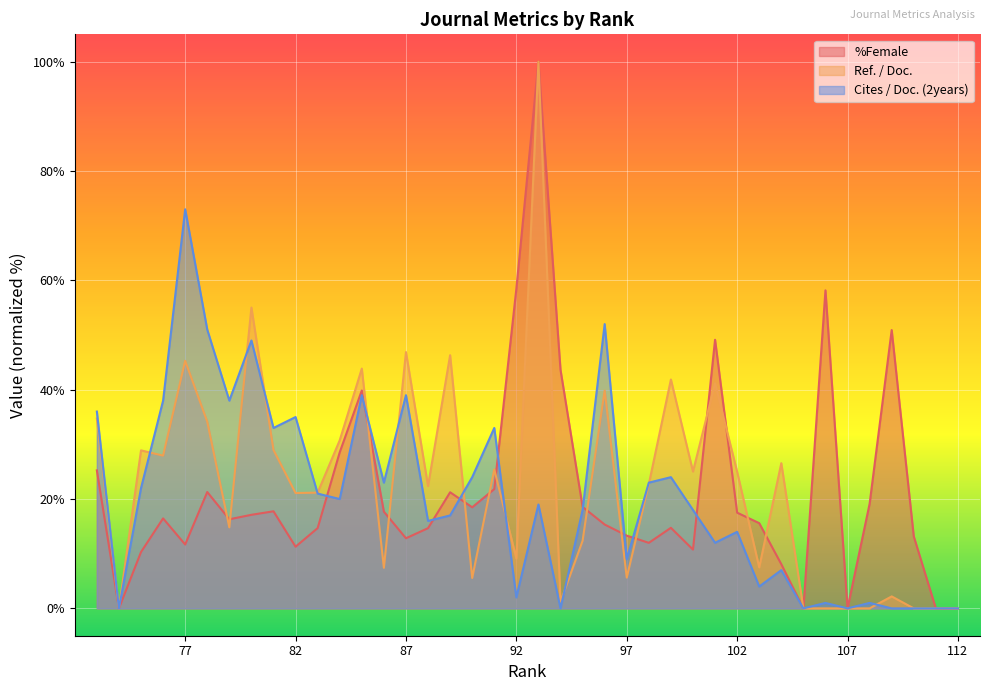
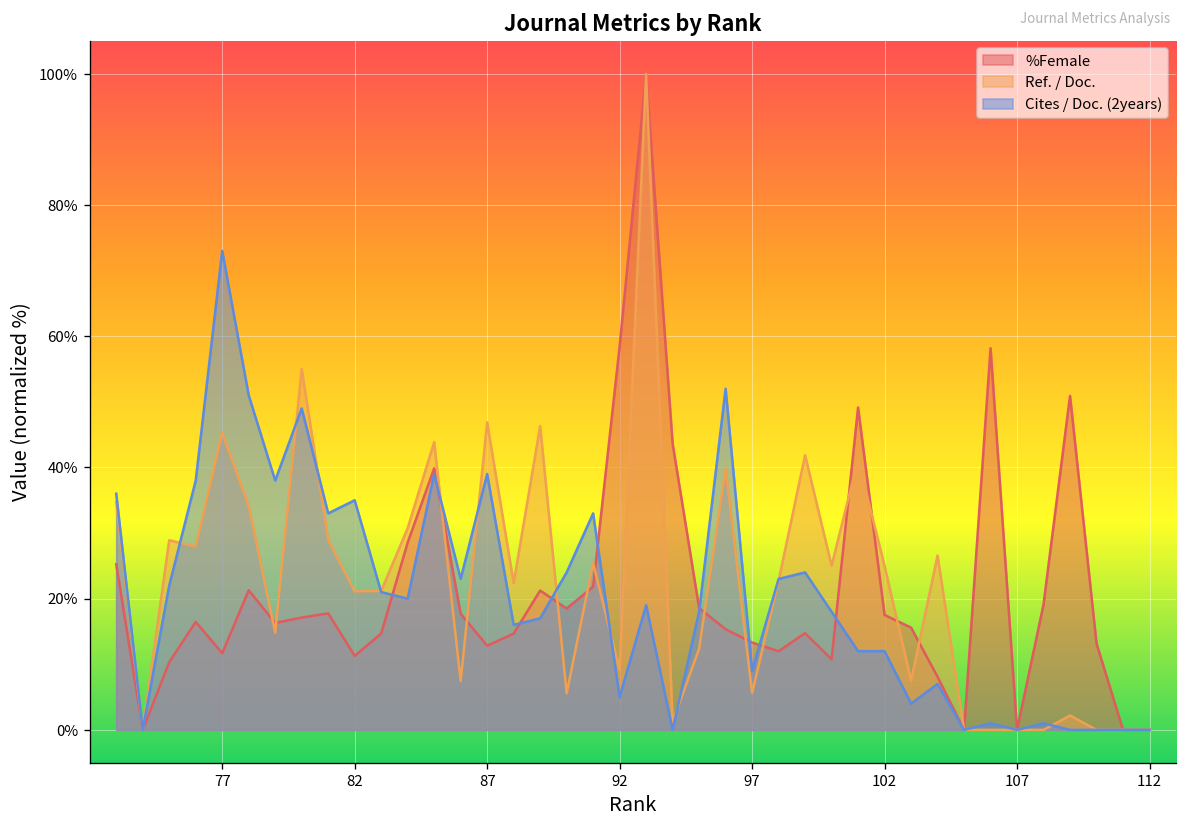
  {
    "Cites / Doc. (2years)": {
      "77": "73%",
      "82": "35%",
      "87": "39%",
-     "92": "2%",
+     "92": "5%",
      "97": "9%",
-     "102": "14%"
+     "102": "12%"
    }
  }
